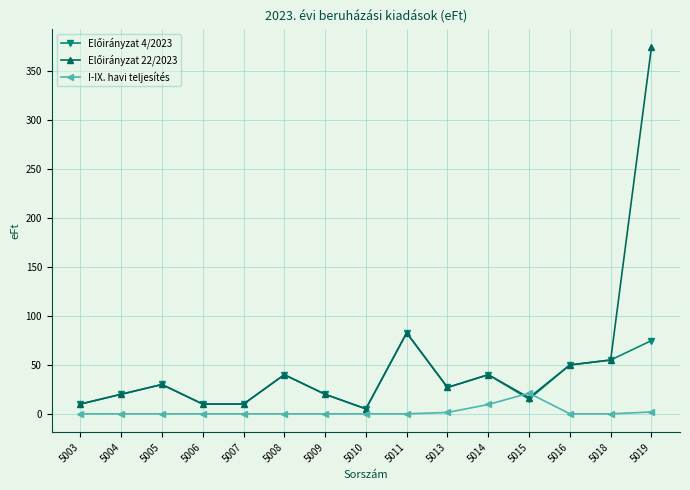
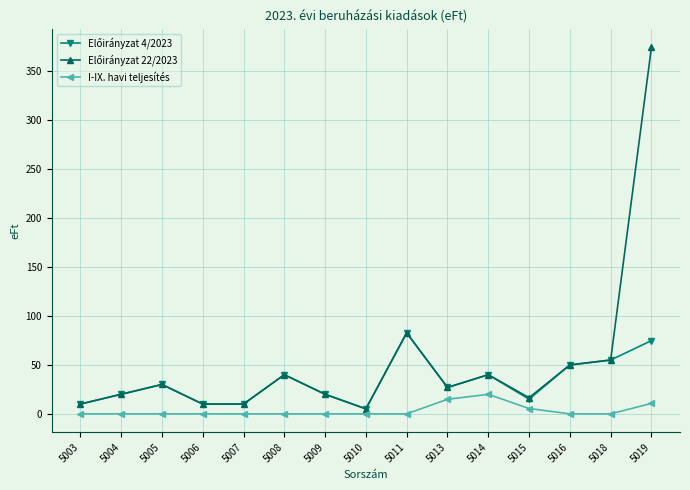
  {
    "I-IX. havi teljesítés": {
      "5003": 0,
      "5004": 0,
      "5005": 0,
      "5006": 0,
      "5007": 0,
      "5008": 0,
      "5009": 0,
      "5010": 0,
      "5011": 0,
-     "5013": 0,
-     "5014": 10,
-     "5015": 20,
+     "5013": 10,
+     "5014": 20,
+     "5015": 10,
      "5016": 0,
      "5018": 0,
-     "5019": 0
+     "5019": 10
    }
  }
